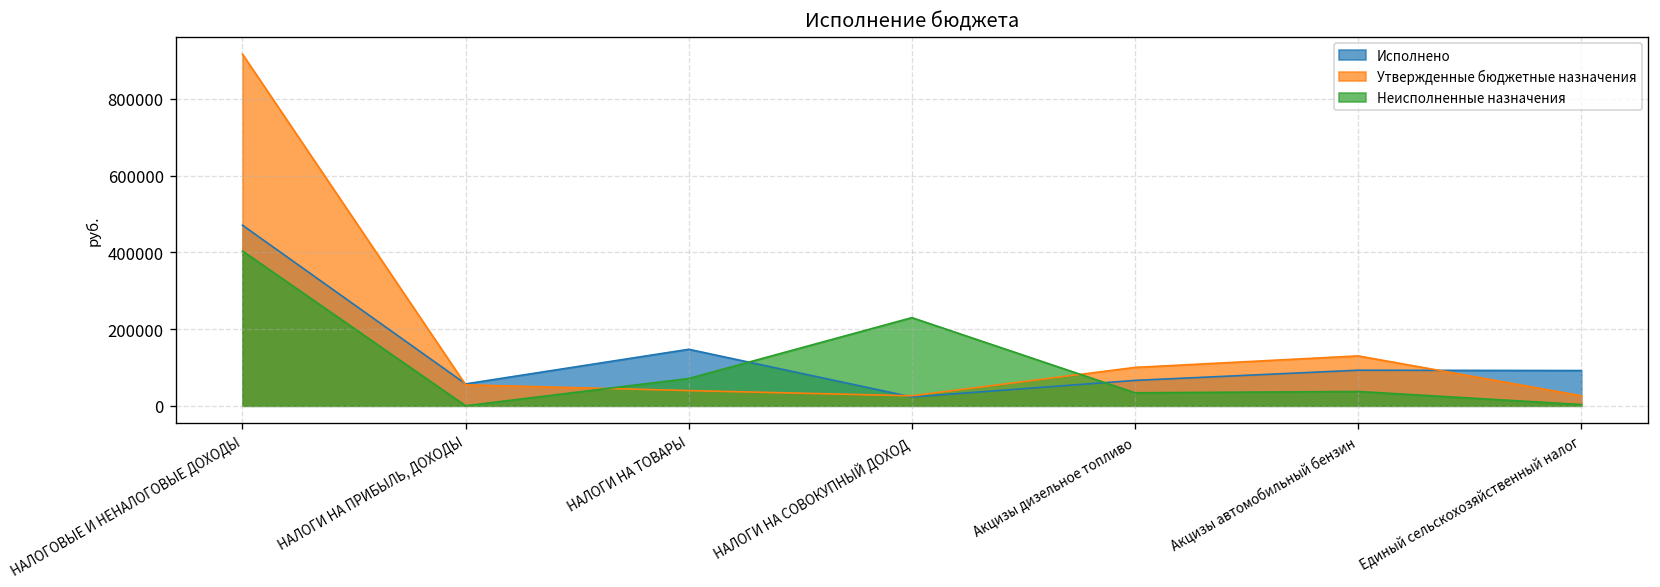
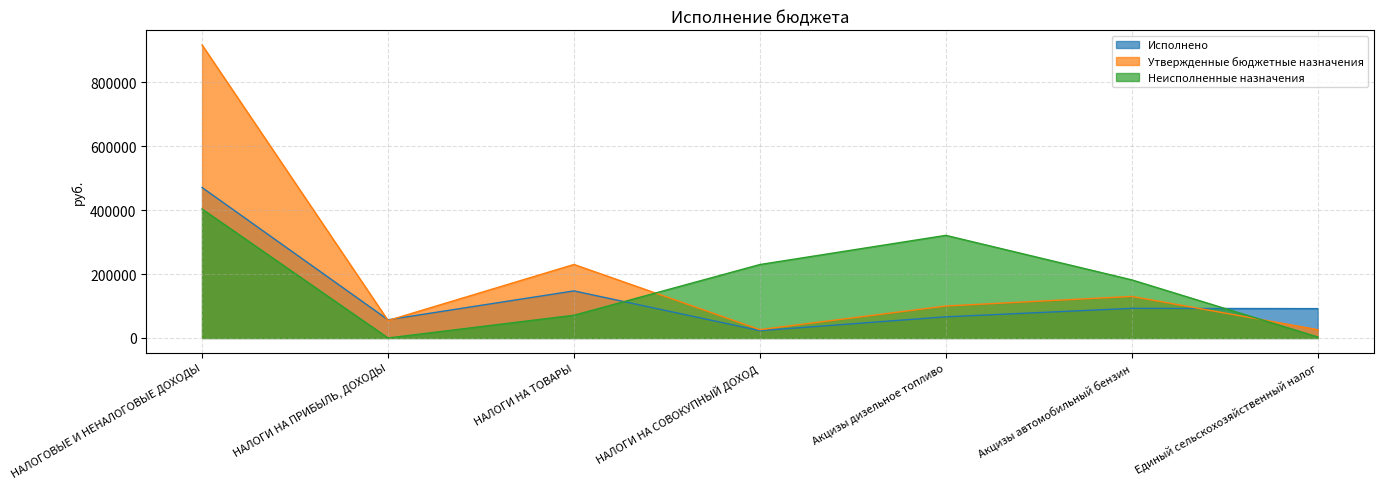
  {
    "Исполнено": {
      "НАЛОГОВЫЕ И НЕНАЛОГОВЫЕ ДОХОДЫ": 470000,
      "НАЛОГИ НА ТОВАРЫ": 150000,
      "Акцизы дизельное топливо": 70000,
      "Акцизы автомобильный бензин": 90000,
      "Единый сельскохозяйственный налог": 90000
    },
    "Утвержденные бюджетные назначения": {
      "НАЛОГОВЫЕ И НЕНАЛОГОВЫЕ ДОХОДЫ": 920000,
-     "НАЛОГИ НА ТОВАРЫ": 40000,
+     "НАЛОГИ НА ТОВАРЫ": 230000,
      "Акцизы дизельное топливо": 100000,
      "Акцизы автомобильный бензин": 130000,
      "Единый сельскохозяйственный налог": 30000
    },
    "Неисполненные назначения": {
      "НАЛОГОВЫЕ И НЕНАЛОГОВЫЕ ДОХОДЫ": 400000,
      "НАЛОГИ НА ПРИБЫЛЬ, ДОХОДЫ": 0,
      "НАЛОГИ НА ТОВАРЫ": 70000,
      "НАЛОГИ НА СОВОКУПНЫЙ ДОХОД": 230000,
-     "Акцизы дизельное топливо": 30000,
-     "Акцизы автомобильный бензин": 40000,
+     "Акцизы дизельное топливо": 320000,
+     "Акцизы автомобильный бензин": 180000,
      "Единый сельскохозяйственный налог": 0
    }
  }
